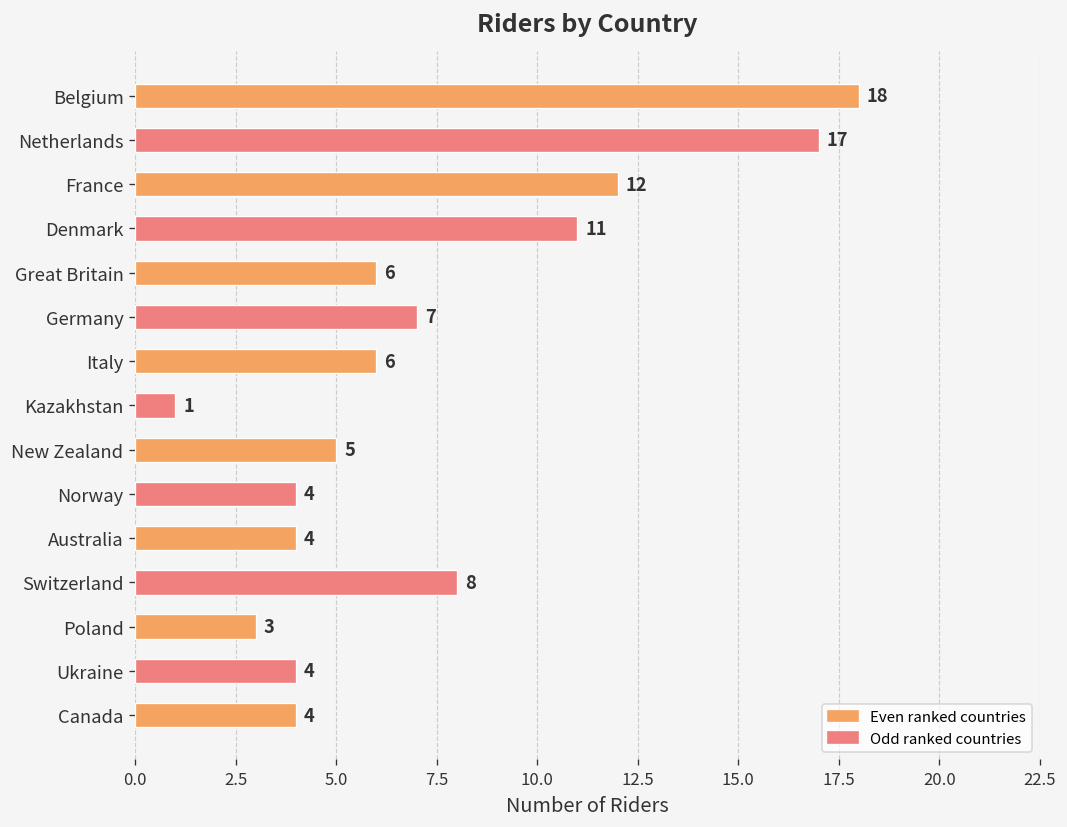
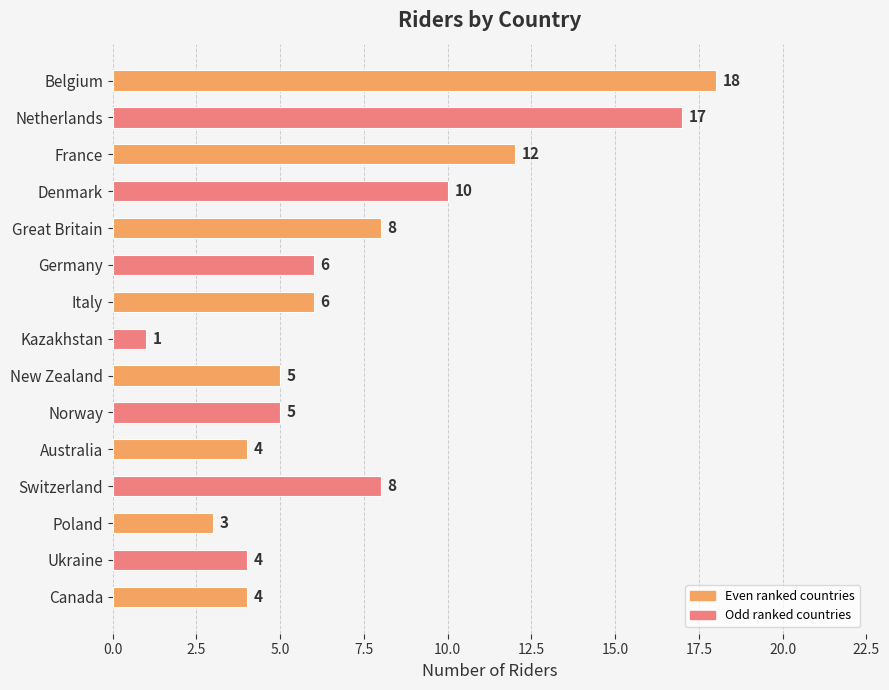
  {
    "Belgium": 18,
    "Netherlands": 17,
    "France": 12,
-   "Denmark": 11,
-   "Great Britain": 6,
-   "Germany": 7,
+   "Denmark": 10,
+   "Great Britain": 8,
+   "Germany": 6,
    "Italy": 6,
    "Kazakhstan": 1,
    "New Zealand": 5,
-   "Norway": 4,
+   "Norway": 5,
    "Australia": 4,
    "Switzerland": 8,
    "Poland": 3,
    "Ukraine": 4,
    "Canada": 4
  }
